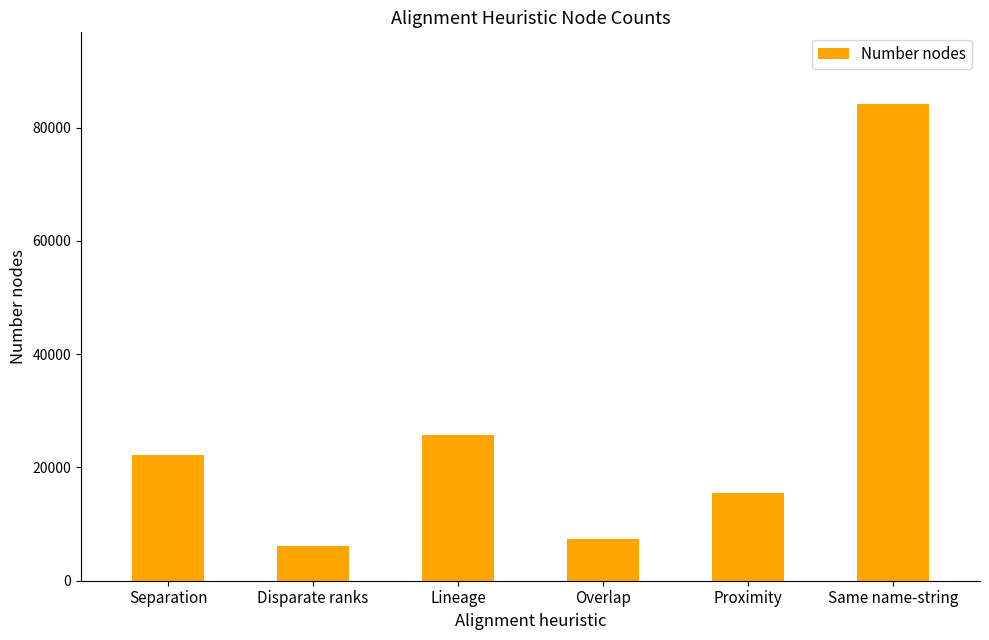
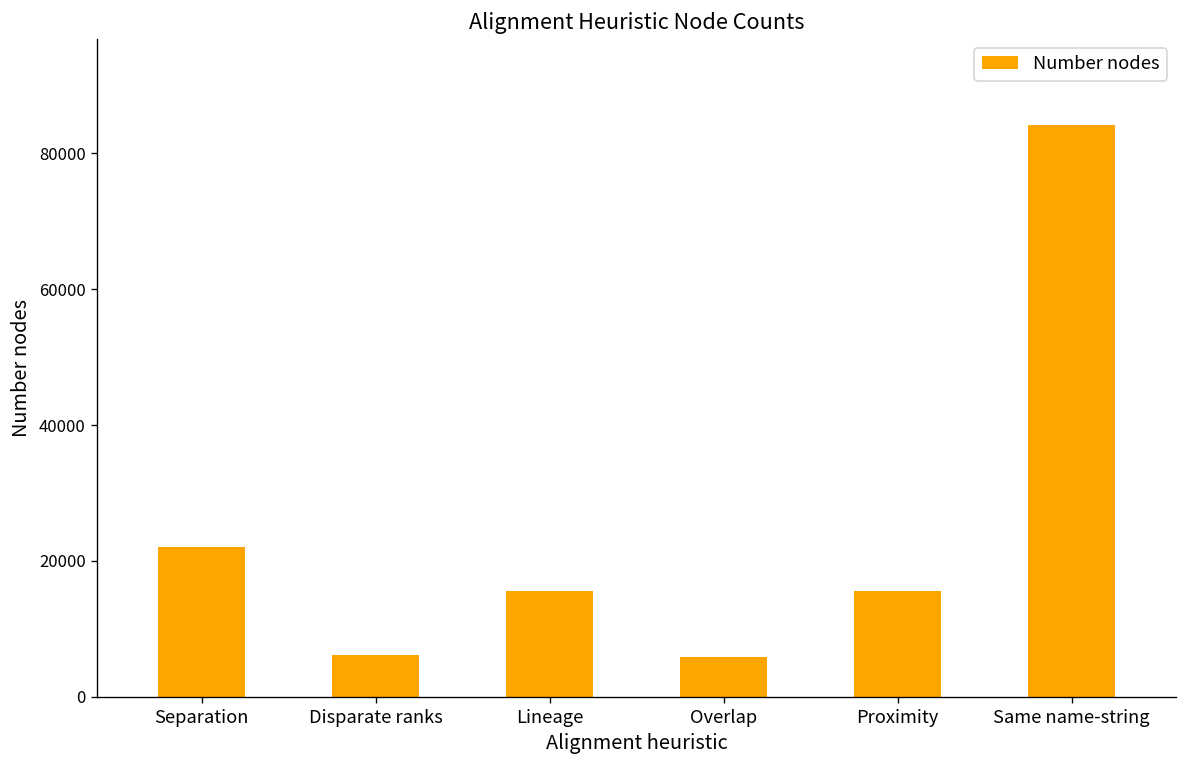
  {
    "Separation": 22000,
    "Disparate ranks": 6000,
-   "Lineage": 26000,
-   "Overlap": 7000,
+   "Lineage": 16000,
+   "Overlap": 6000,
    "Proximity": 16000,
    "Same name-string": 84000
  }
